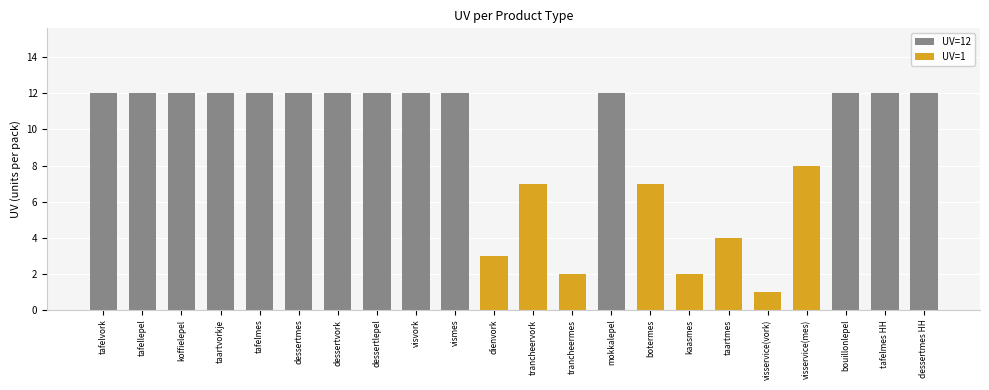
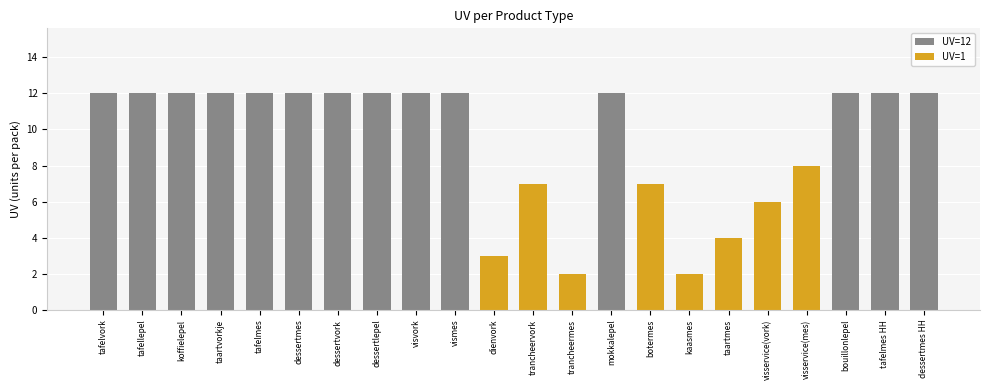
  {
    "tafelvork": 12,
    "tafellepel": 12,
    "koffielepel": 12,
    "taartvorkje": 12,
    "tafelmes": 12,
    "dessertmes": 12,
    "dessertvork": 12,
    "dessertlepel": 12,
    "visvork": 12,
    "vismes": 12,
    "dienvork": 3,
    "trancheervork": 7,
    "trancheermes": 2,
    "mokkalepel": 12,
    "botermes": 7,
    "kaasmes": 2,
    "taartmes": 4,
-   "visservice(vork)": 1,
+   "visservice(vork)": 6,
    "visservice(mes)": 8,
    "bouillonlepel": 12,
    "tafelmes HH": 12,
    "dessertmes HH": 12
  }
